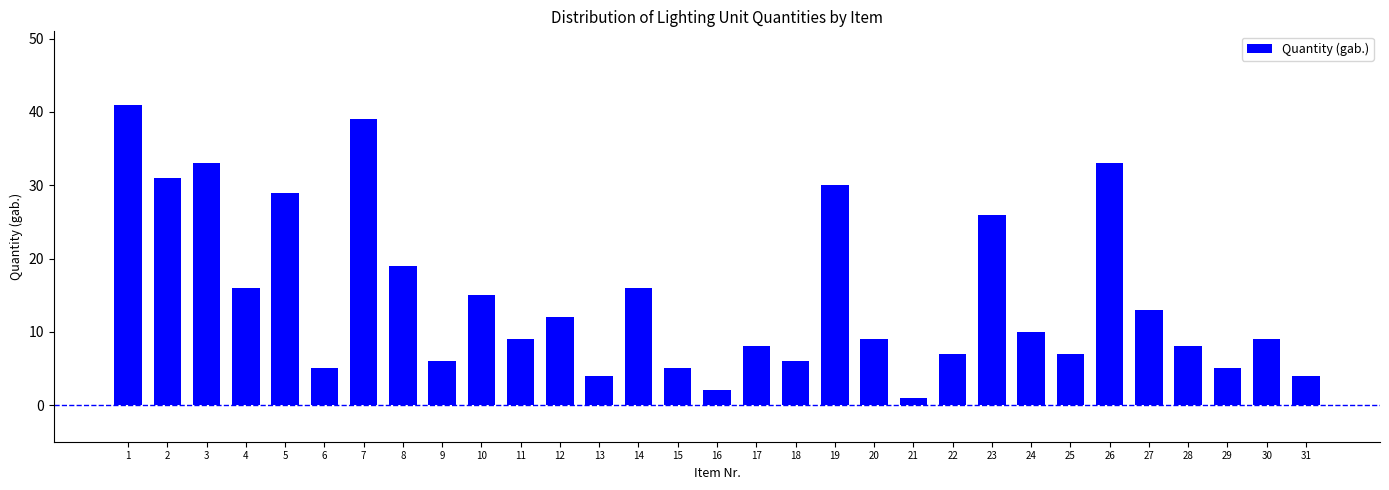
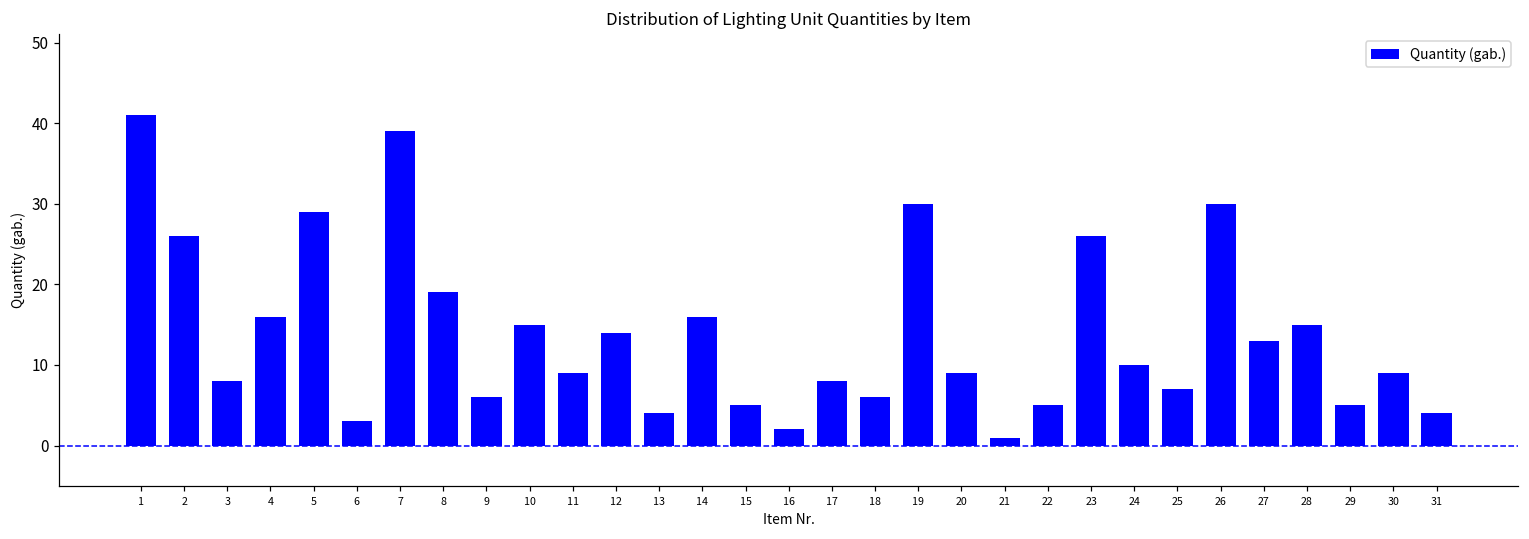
  {
    "1": 41,
-   "2": 31,
-   "3": 33,
+   "2": 26,
+   "3": 8,
    "4": 16,
    "5": 29,
-   "6": 5,
+   "6": 3,
    "7": 39,
    "8": 19,
    "9": 6,
    "10": 15,
    "11": 9,
-   "12": 12,
+   "12": 14,
    "13": 4,
    "14": 16,
    "15": 5,
    "16": 2,
    "17": 8,
    "18": 6,
    "19": 30,
    "20": 9,
    "21": 1,
-   "22": 7,
+   "22": 5,
    "23": 26,
    "24": 10,
    "25": 7,
-   "26": 33,
+   "26": 30,
    "27": 13,
-   "28": 8,
+   "28": 15,
    "29": 5,
    "30": 9,
    "31": 4
  }
